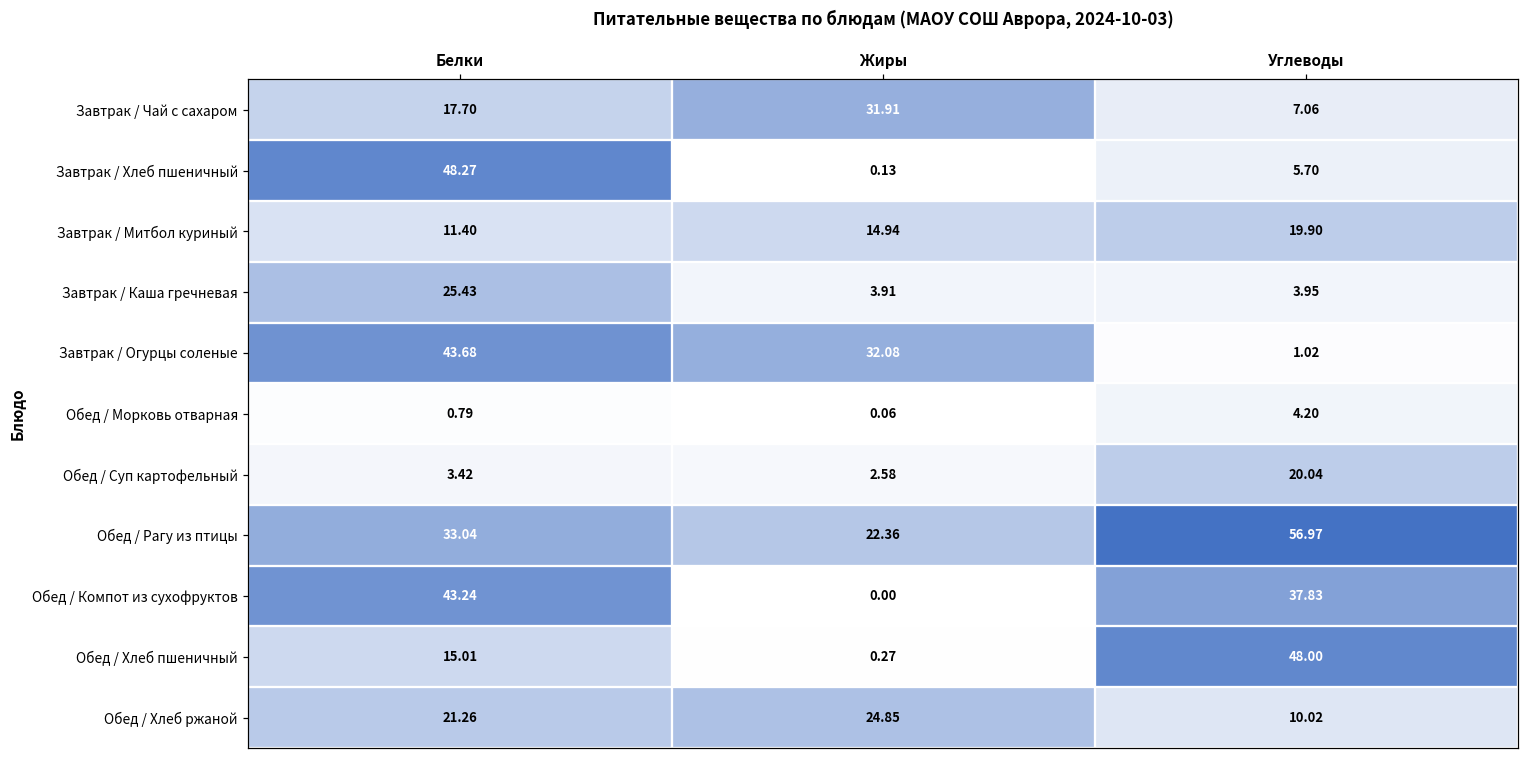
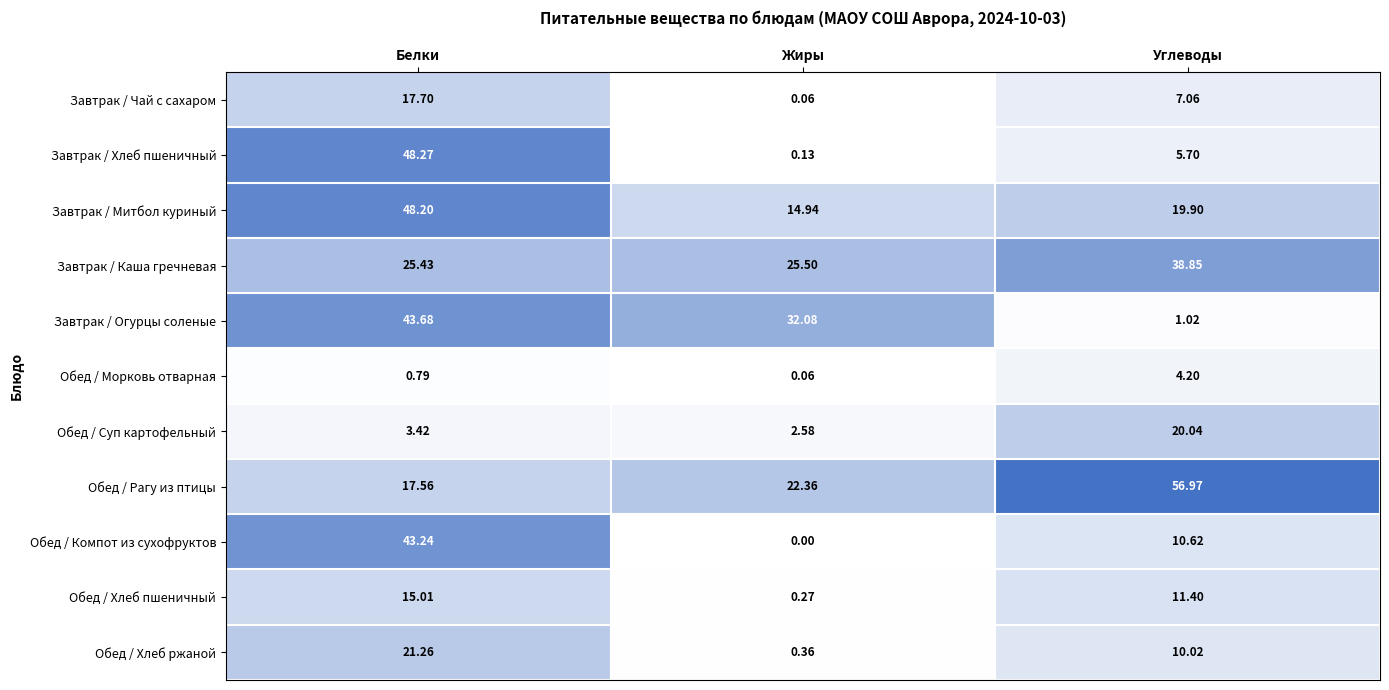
  {
    "Завтрак / Чай с сахаром": {
      "Белки": 17.70,
-     "Жиры": 31.91,
+     "Жиры": 0.06,
      "Углеводы": 7.06
    },
    "Завтрак / Хлеб пшеничный": {
      "Белки": 48.27,
      "Жиры": 0.13,
      "Углеводы": 5.70
    },
    "Завтрак / Митбол куриный": {
-     "Белки": 11.40,
+     "Белки": 48.20,
      "Жиры": 14.94,
      "Углеводы": 19.90
    },
    "Завтрак / Каша гречневая": {
      "Белки": 25.43,
-     "Жиры": 3.91,
-     "Углеводы": 3.95
+     "Жиры": 25.50,
+     "Углеводы": 38.85
    },
    "Завтрак / Огурцы соленые": {
      "Белки": 43.68,
      "Жиры": 32.08,
      "Углеводы": 1.02
    },
    "Обед / Морковь отварная": {
      "Белки": 0.79,
      "Жиры": 0.06,
      "Углеводы": 4.20
    },
    "Обед / Суп картофельный": {
      "Белки": 3.42,
      "Жиры": 2.58,
      "Углеводы": 20.04
    },
    "Обед / Рагу из птицы": {
-     "Белки": 33.04,
+     "Белки": 17.56,
      "Жиры": 22.36,
      "Углеводы": 56.97
    },
    "Обед / Компот из сухофруктов": {
      "Белки": 43.24,
      "Жиры": 0.00,
-     "Углеводы": 37.83
+     "Углеводы": 10.62
    },
    "Обед / Хлеб пшеничный": {
      "Белки": 15.01,
      "Жиры": 0.27,
-     "Углеводы": 48.00
+     "Углеводы": 11.40
    },
    "Обед / Хлеб ржаной": {
      "Белки": 21.26,
-     "Жиры": 24.85,
+     "Жиры": 0.36,
      "Углеводы": 10.02
    }
  }
